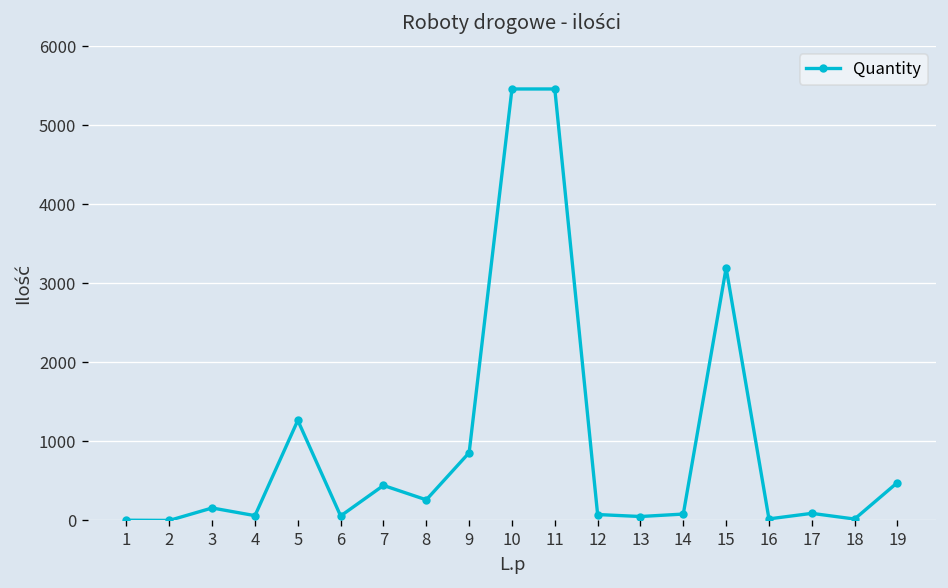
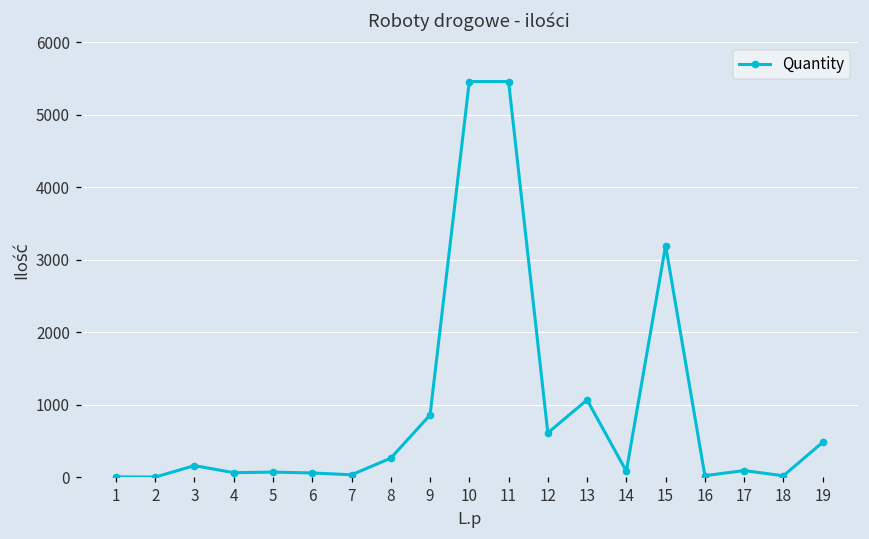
  {
    "1": 0,
    "2": 0,
    "3": 200,
    "4": 100,
-   "5": 1300,
+   "5": 100,
    "6": 100,
-   "7": 400,
+   "7": 0,
    "8": 300,
    "9": 900,
    "10": 5500,
    "11": 5500,
-   "12": 100,
-   "13": 100,
+   "12": 600,
+   "13": 1100,
    "14": 100,
    "15": 3200,
    "16": 0,
    "17": 100,
    "18": 0,
    "19": 500
  }
